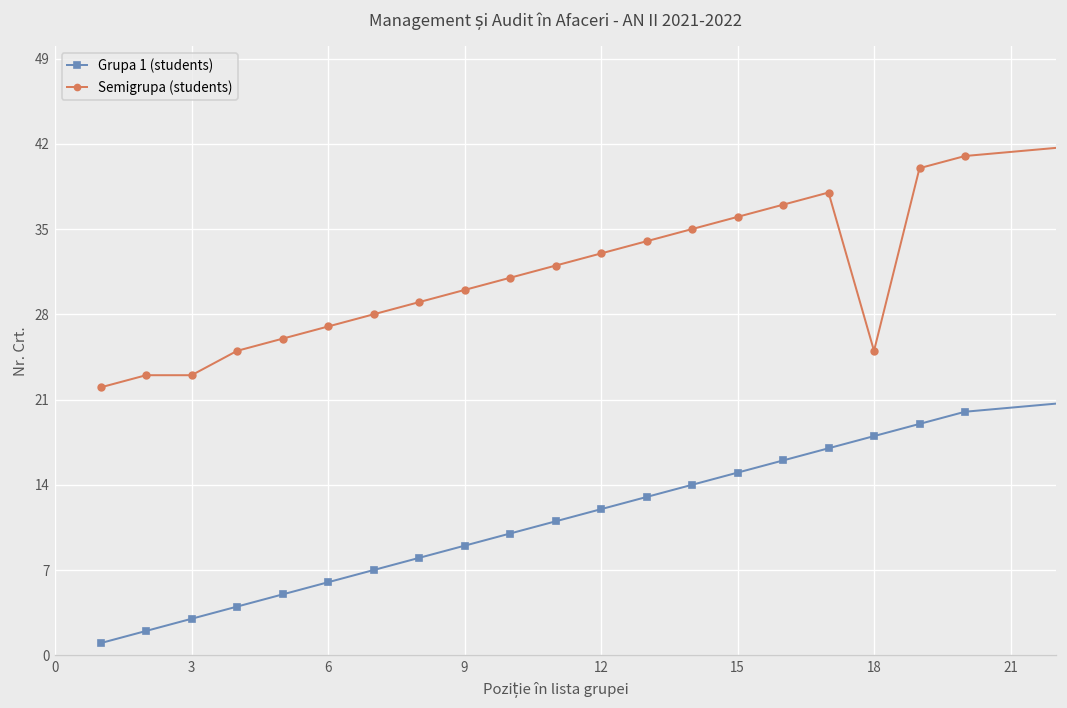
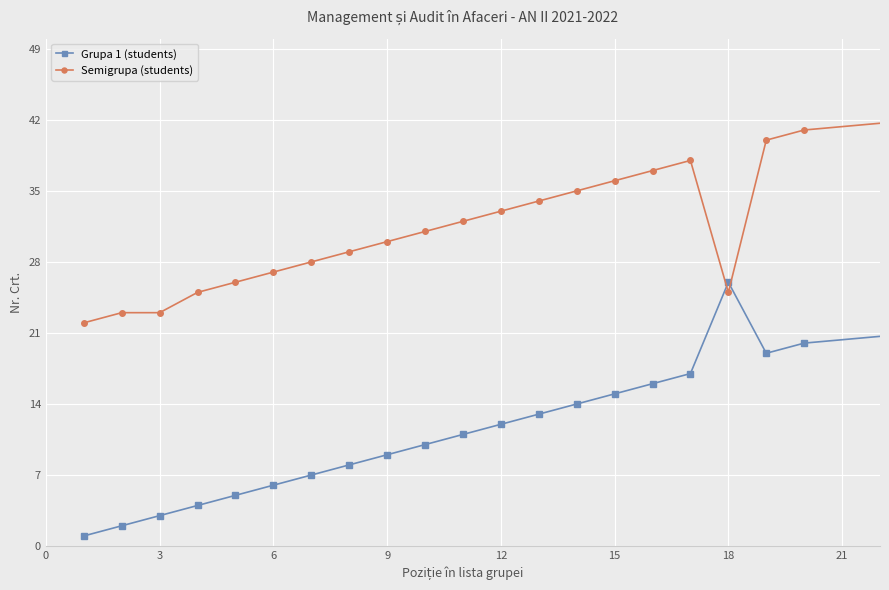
  {
    "Grupa 1 (students)": {
      "3": 3,
      "6": 6,
      "9": 9,
      "12": 12,
      "15": 15,
-     "18": 18
+     "18": 26
    },
    "Semigrupa (students)": {
      "3": 23,
      "6": 27,
      "9": 30,
      "12": 33,
      "15": 36,
      "18": 25
    }
  }
